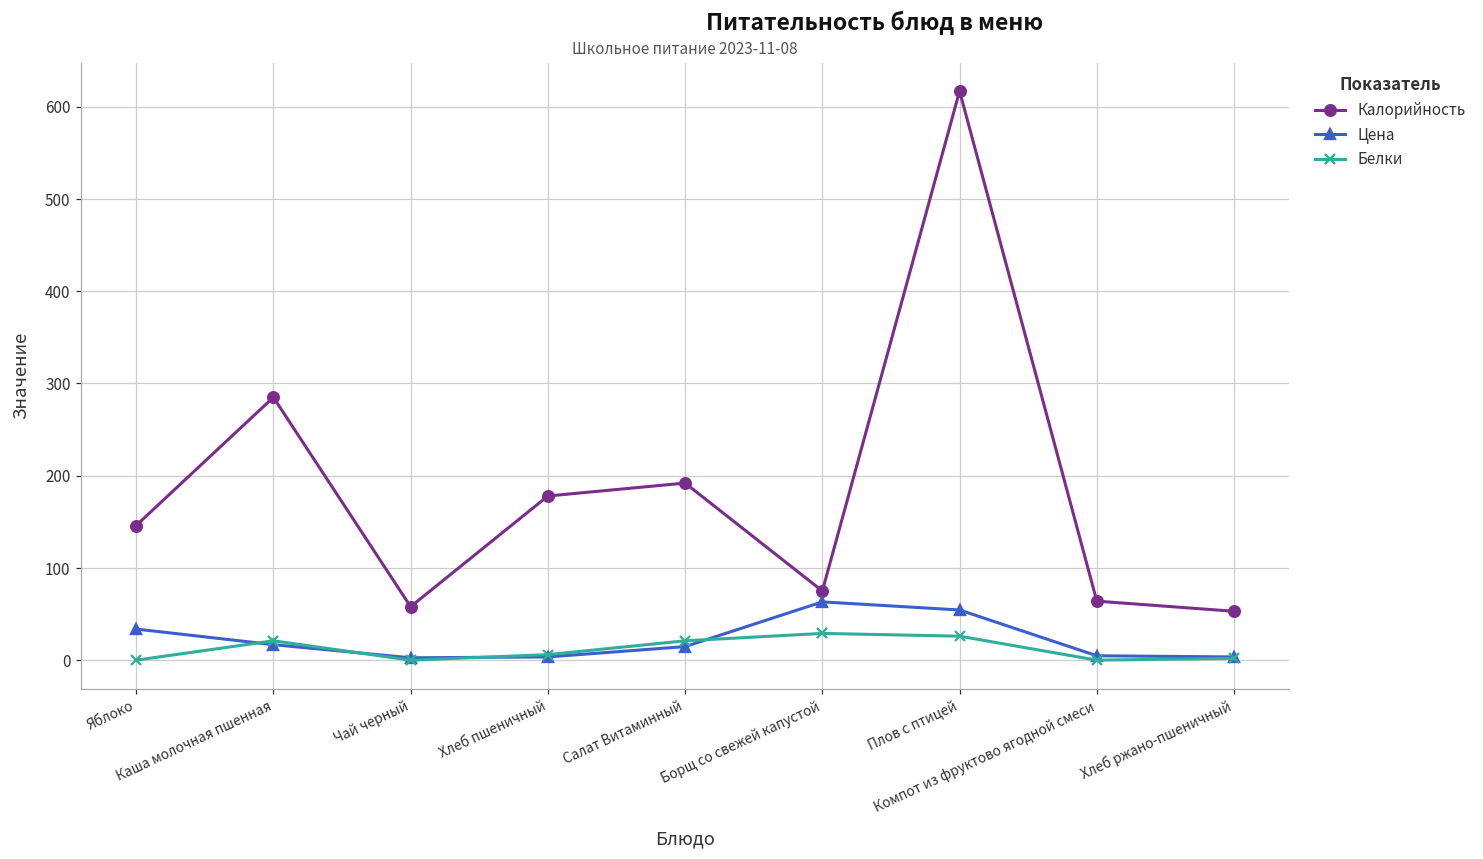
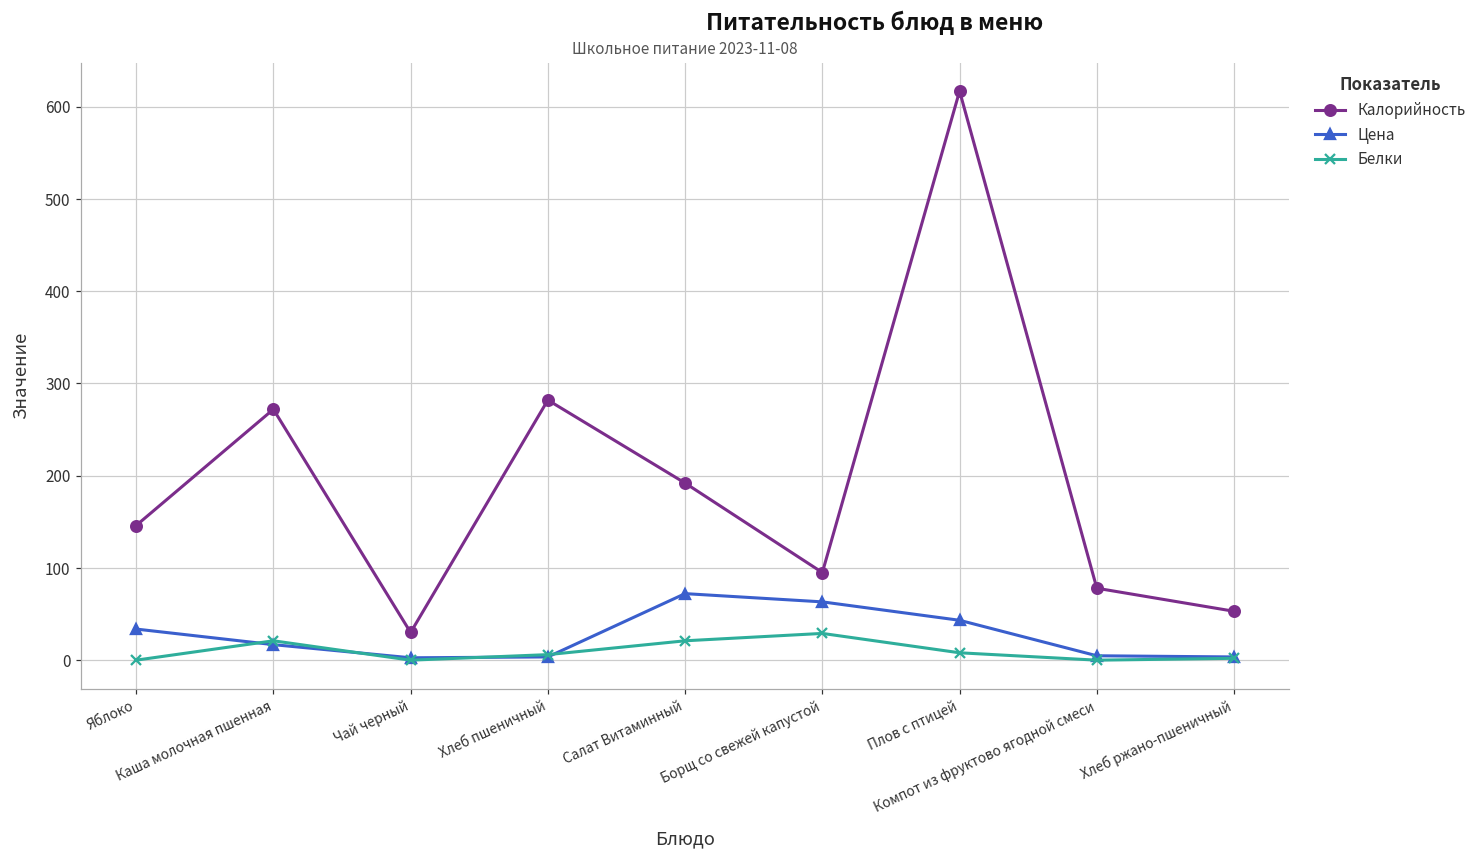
  {
    "Калорийность": {
      "Яблоко": 150,
-     "Каша молочная пшенная": 290,
-     "Чай черный": 60,
-     "Хлеб пшеничный": 180,
+     "Каша молочная пшенная": 270,
+     "Чай черный": 30,
+     "Хлеб пшеничный": 280,
      "Салат Витаминный": 190,
-     "Борщ со свежей капустой": 80,
+     "Борщ со свежей капустой": 100,
      "Плов с птицей": 620,
-     "Компот из фруктово ягодной смеси": 60,
+     "Компот из фруктово ягодной смеси": 80,
      "Хлеб ржано-пшеничный": 50
    },
    "Цена": {
      "Яблоко": 30,
      "Каша молочная пшенная": 20,
-     "Салат Витаминный": 10,
+     "Салат Витаминный": 70,
      "Борщ со свежей капустой": 60,
-     "Плов с птицей": 50,
+     "Плов с птицей": 40,
      "Компот из фруктово ягодной смеси": 0
    },
    "Белки": {
      "Яблоко": 0,
      "Каша молочная пшенная": 20,
      "Салат Витаминный": 20,
      "Борщ со свежей капустой": 30,
-     "Плов с птицей": 30,
+     "Плов с птицей": 10,
      "Компот из фруктово ягодной смеси": 0
    }
  }
